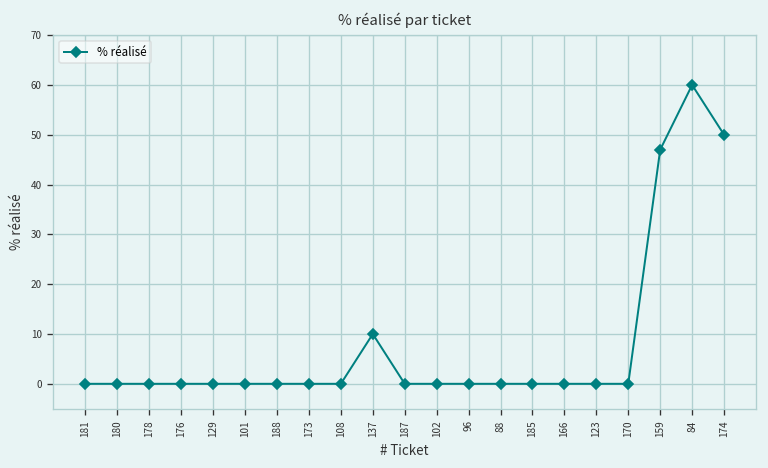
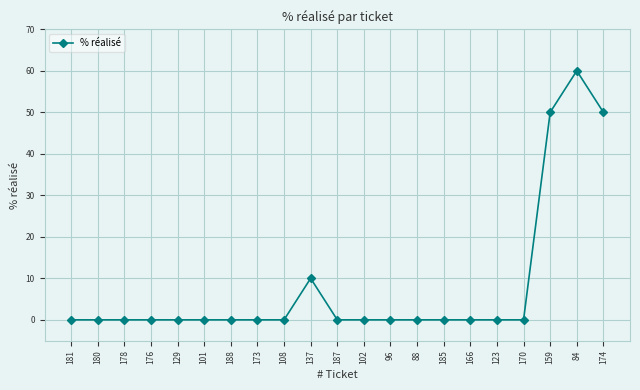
  {
    "181": 0,
    "180": 0,
    "178": 0,
    "176": 0,
    "129": 0,
    "101": 0,
    "188": 0,
    "173": 0,
    "108": 0,
    "137": 10,
    "187": 0,
    "102": 0,
    "96": 0,
    "88": 0,
    "185": 0,
    "166": 0,
    "123": 0,
    "170": 0,
-   "159": 47,
+   "159": 50,
    "84": 60,
    "174": 50
  }
